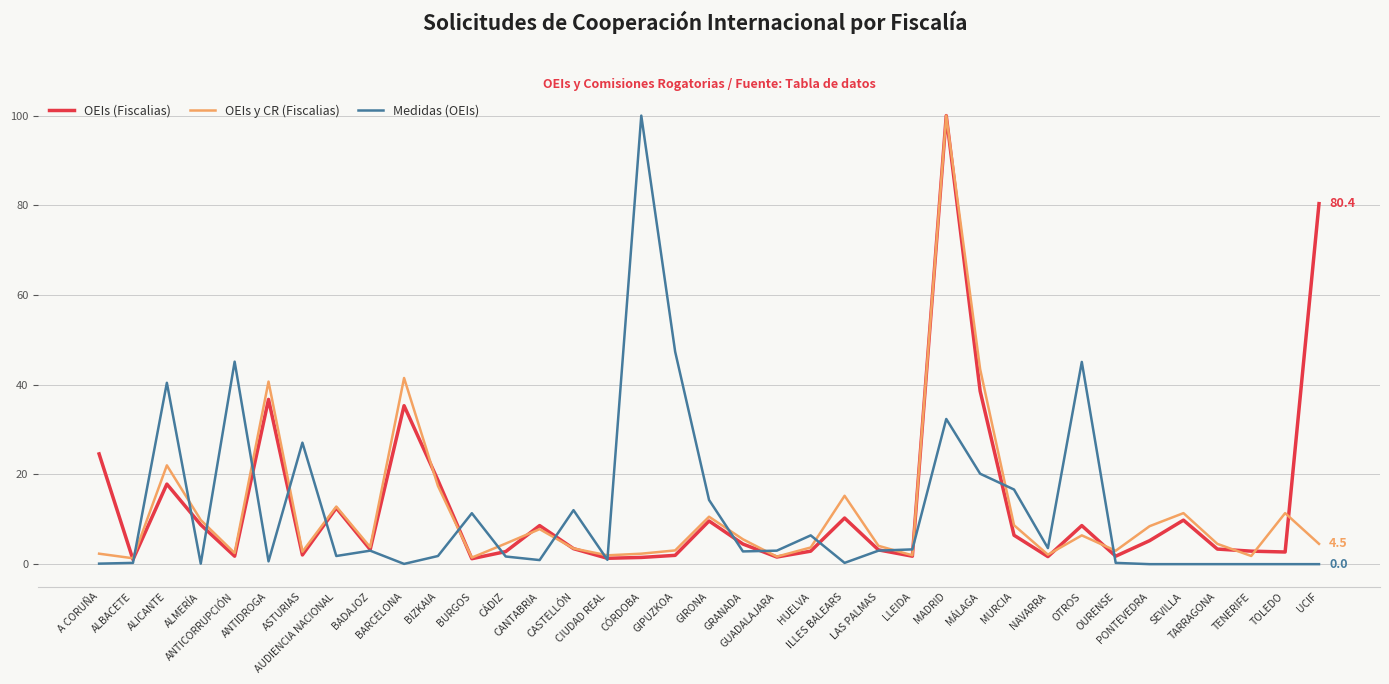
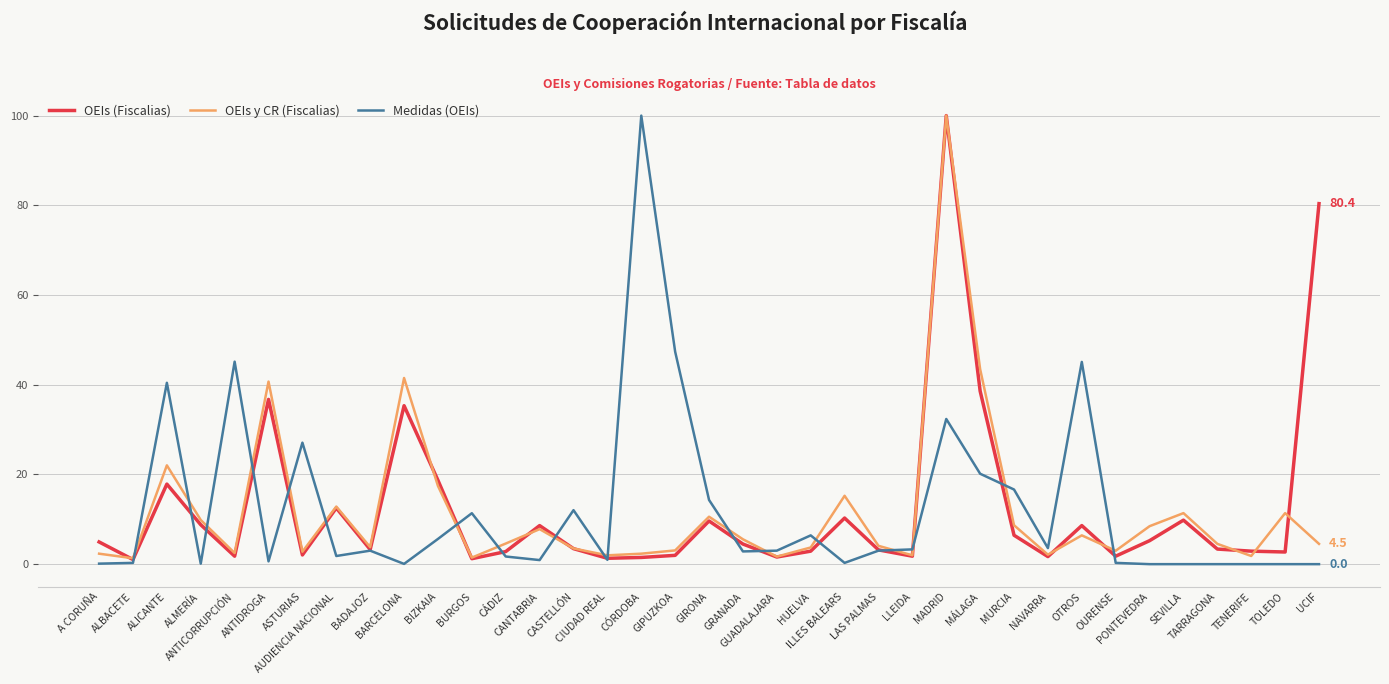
  {
    "OEIs (Fiscalias)": {
-     "A CORUÑA": 25,
+     "A CORUÑA": 5,
      "ALICANTE": 18,
      "ALMERÍA": 9,
      "ANTICORRUPCIÓN": 2,
      "ANTIDROGA": 37,
      "ASTURIAS": 2,
      "BARCELONA": 35,
      "BIZKAIA": 19,
      "CÁDIZ": 3,
      "CANTABRIA": 9,
      "CÓRDOBA": 1,
      "GIPUZKOA": 2,
      "GIRONA": 10,
      "GRANADA": 4,
      "HUELVA": 3,
      "ILLES BALEARS": 10,
      "MÁLAGA": 39,
      "MURCIA": 6,
      "OTROS": 9,
      "OURENSE": 2,
      "PONTEVEDRA": 5,
      "SEVILLA": 10,
      "TARRAGONA": 3,
      "TENERIFE": 3,
      "TOLEDO": 3
    },
    "OEIs y CR (Fiscalias)": {
      "UCIF": 4.5
    },
    "Medidas (OEIs)": {
      "A CORUÑA": 0,
      "ALBACETE": 0,
      "ALICANTE": 40,
      "ALMERÍA": 0,
      "ANTICORRUPCIÓN": 45,
      "ANTIDROGA": 1,
      "ASTURIAS": 27,
      "AUDIENCIA NACIONAL": 2,
      "BARCELONA": 0,
-     "BIZKAIA": 2,
+     "BIZKAIA": 6,
      "BURGOS": 11,
      "CÁDIZ": 2,
      "CANTABRIA": 1,
      "CASTELLÓN": 12,
      "CÓRDOBA": 100,
      "GIPUZKOA": 47,
      "GIRONA": 14,
      "GRANADA": 3,
      "GUADALAJARA": 3,
      "HUELVA": 6,
      "ILLES BALEARS": 0,
      "LLEIDA": 3,
      "MADRID": 32,
      "MÁLAGA": 20,
      "MURCIA": 17,
      "NAVARRA": 4,
      "OTROS": 45,
      "OURENSE": 0,
      "PONTEVEDRA": 0,
      "SEVILLA": 0,
      "TARRAGONA": 0,
      "TENERIFE": 0,
      "TOLEDO": 0
    }
  }
